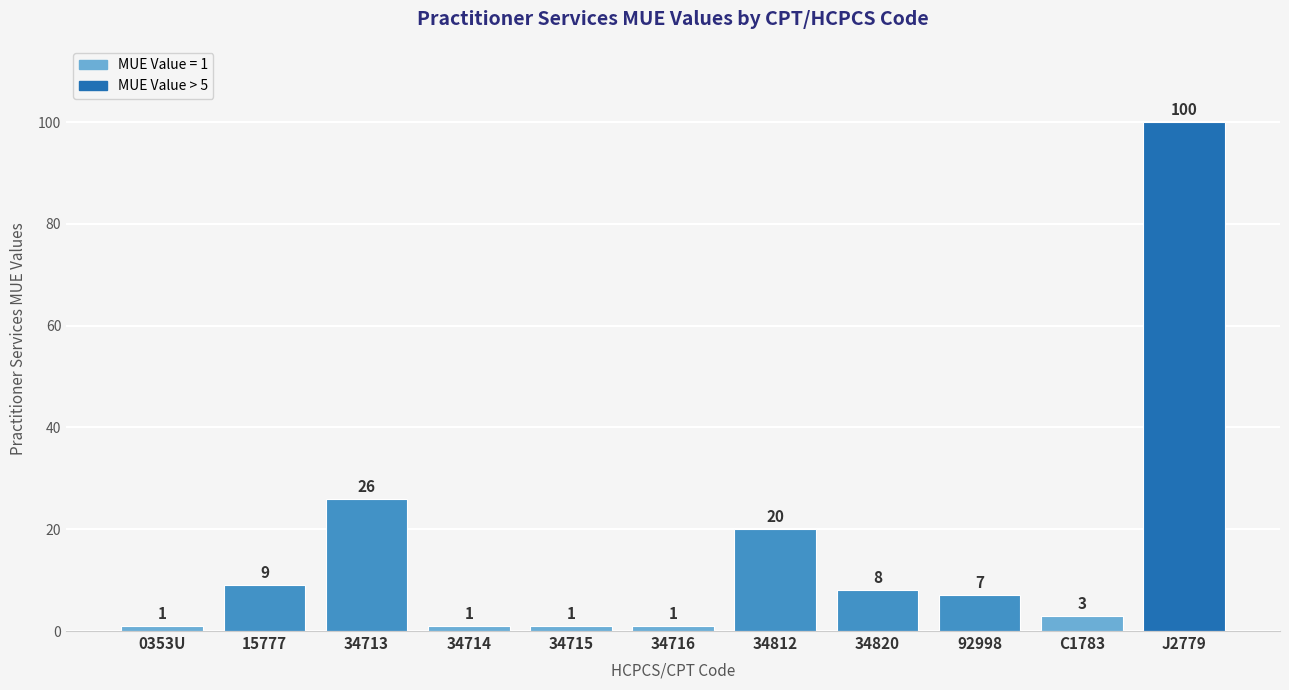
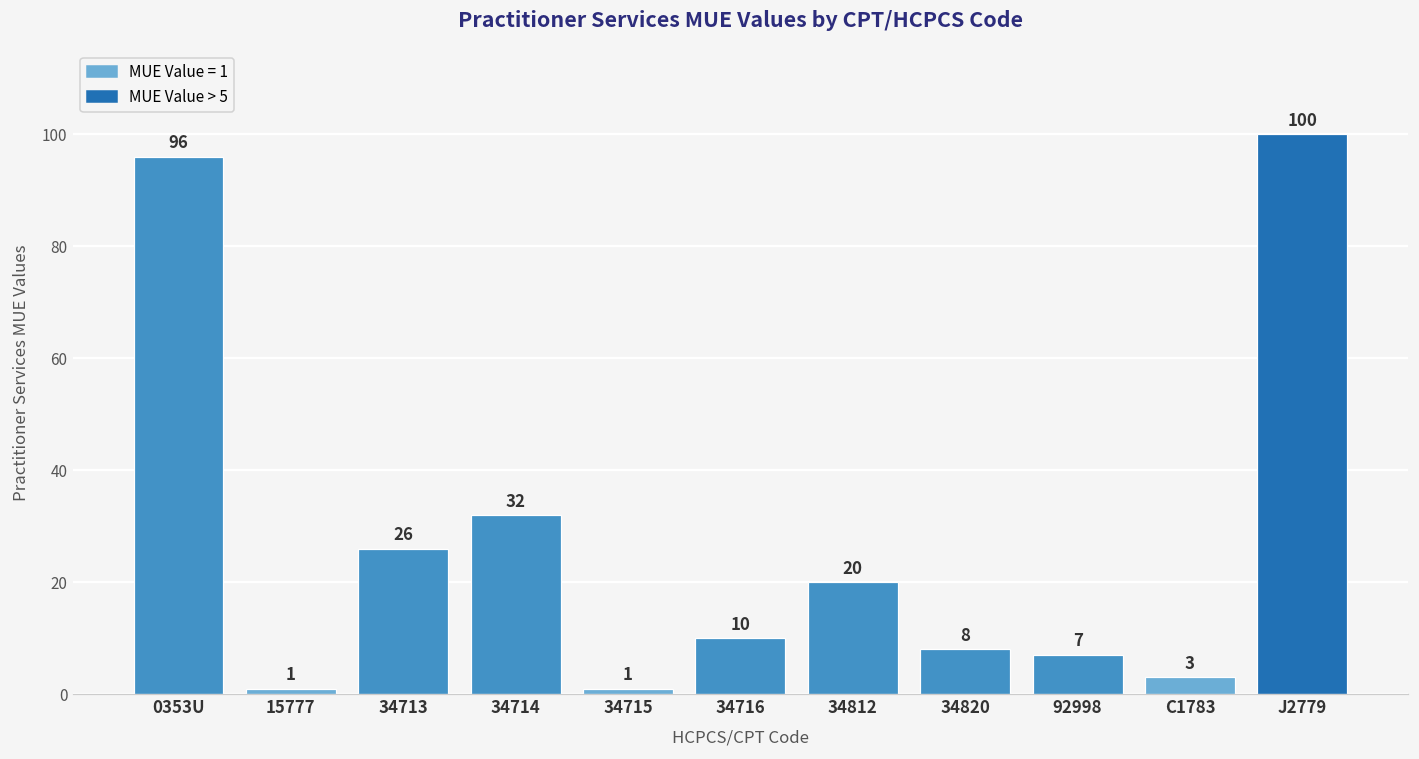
  {
-   "0353U": 1,
-   "15777": 9,
+   "0353U": 96,
+   "15777": 1,
    "34713": 26,
-   "34714": 1,
+   "34714": 32,
    "34715": 1,
-   "34716": 1,
+   "34716": 10,
    "34812": 20,
    "34820": 8,
    "92998": 7,
    "C1783": 3,
    "J2779": 100
  }
